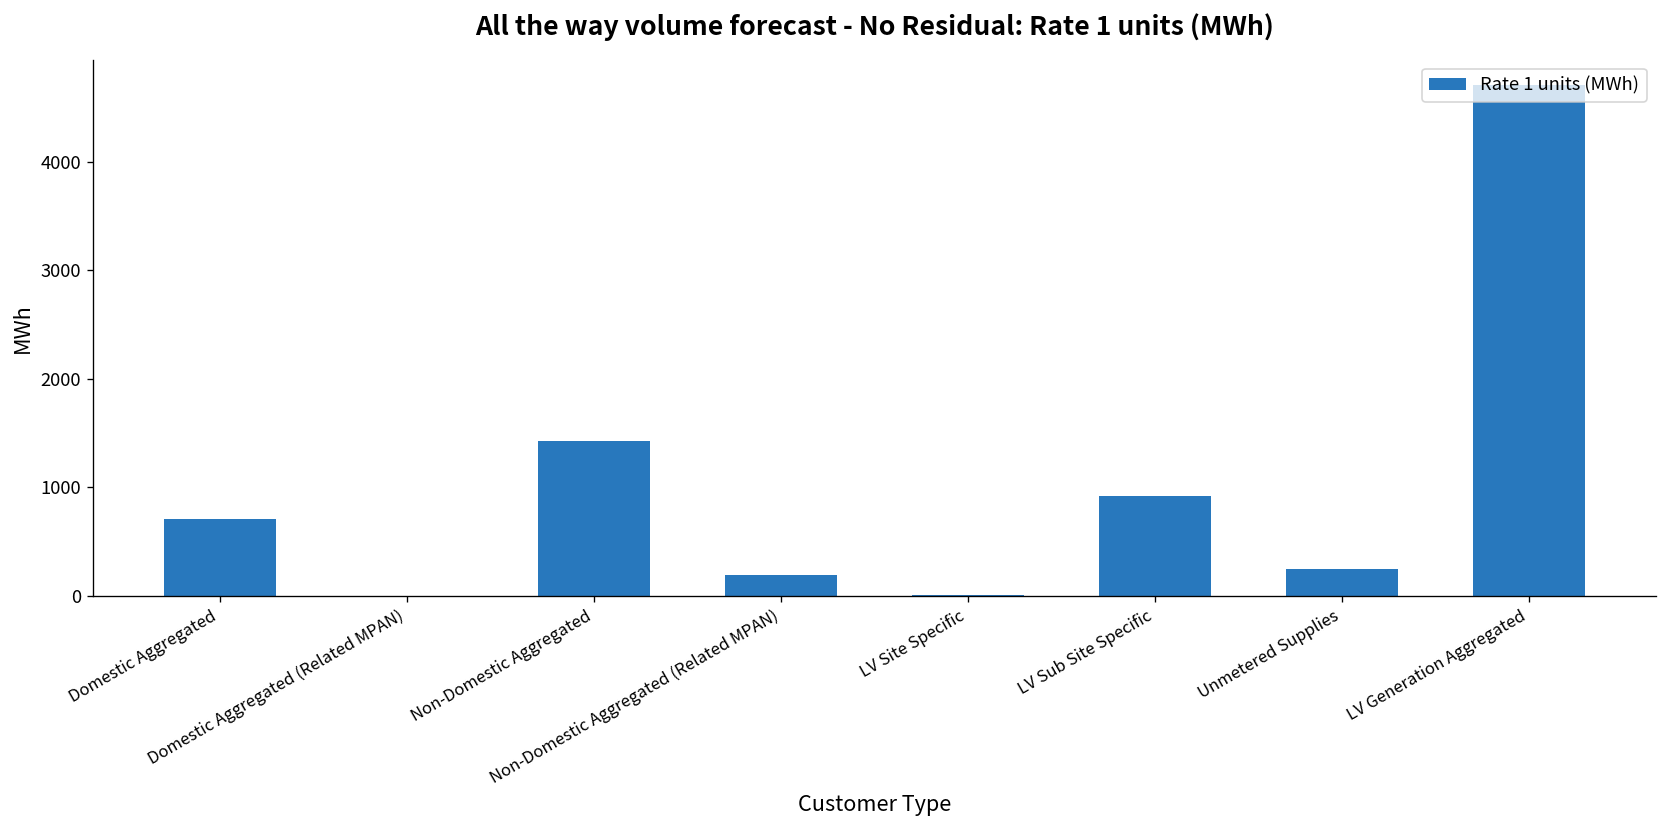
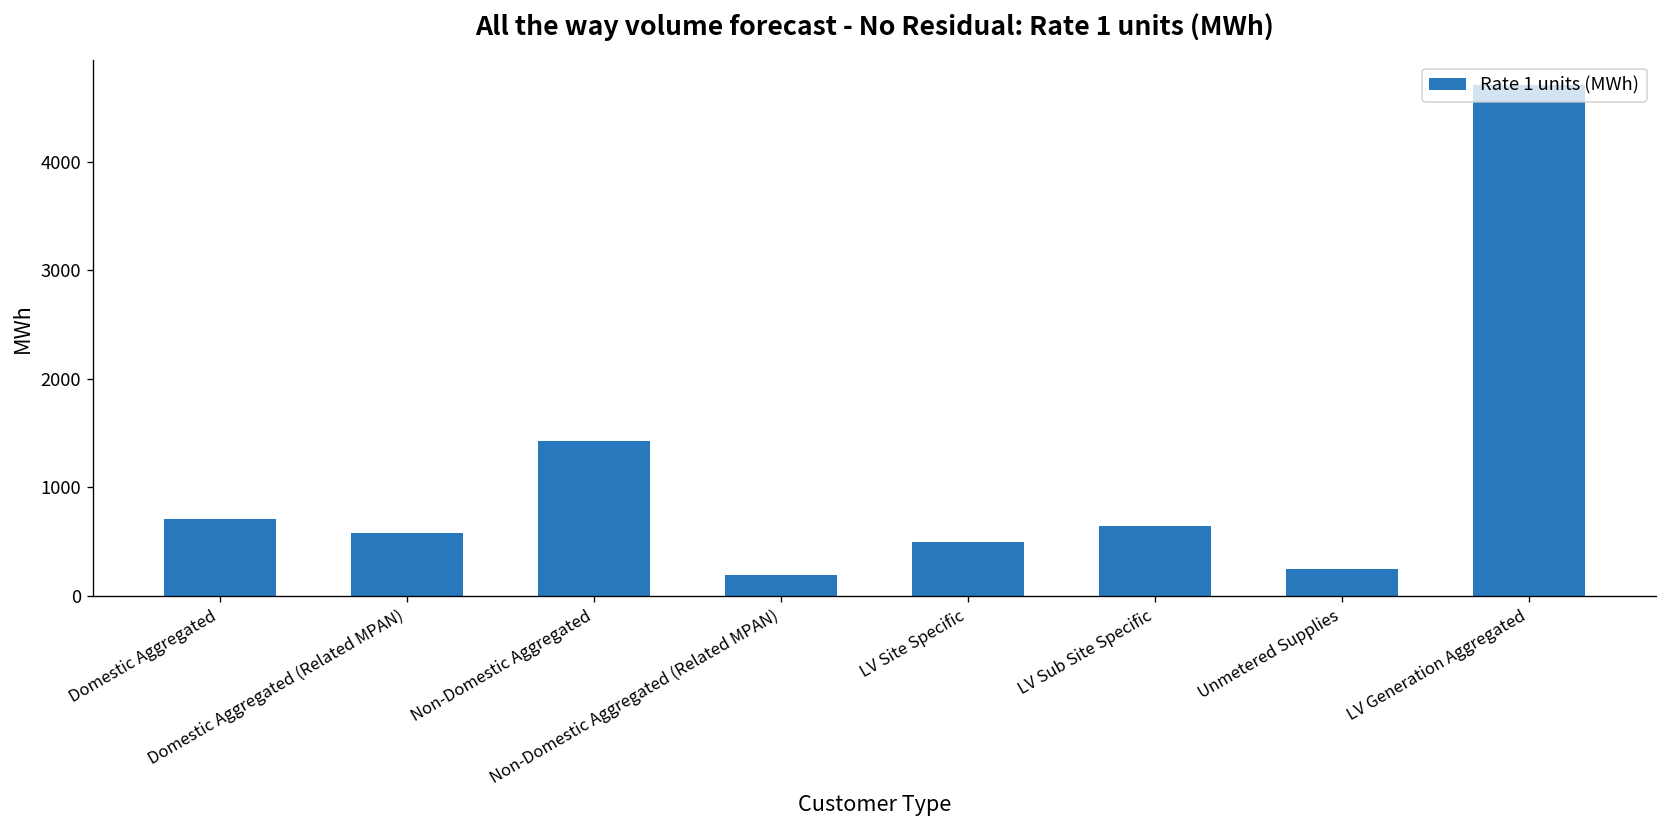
  {
    "Domestic Aggregated": 700,
-   "Domestic Aggregated (Related MPAN)": 0,
+   "Domestic Aggregated (Related MPAN)": 600,
    "Non-Domestic Aggregated": 1400,
    "Non-Domestic Aggregated (Related MPAN)": 200,
-   "LV Site Specific": 0,
-   "LV Sub Site Specific": 900,
+   "LV Site Specific": 500,
+   "LV Sub Site Specific": 600,
    "Unmetered Supplies": 200
  }
